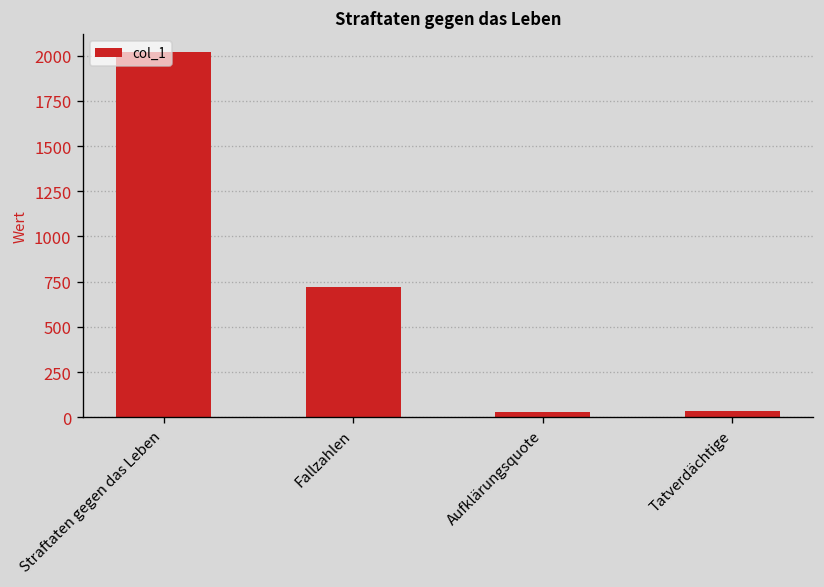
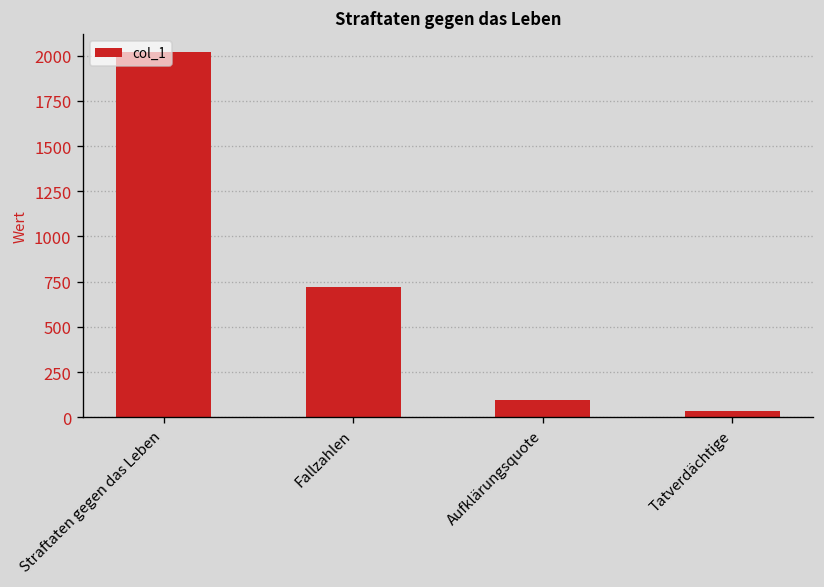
  {
    "Fallzahlen": 720,
-   "Aufklärungsquote": 30,
+   "Aufklärungsquote": 90,
    "Tatverdächtige": 40
  }
